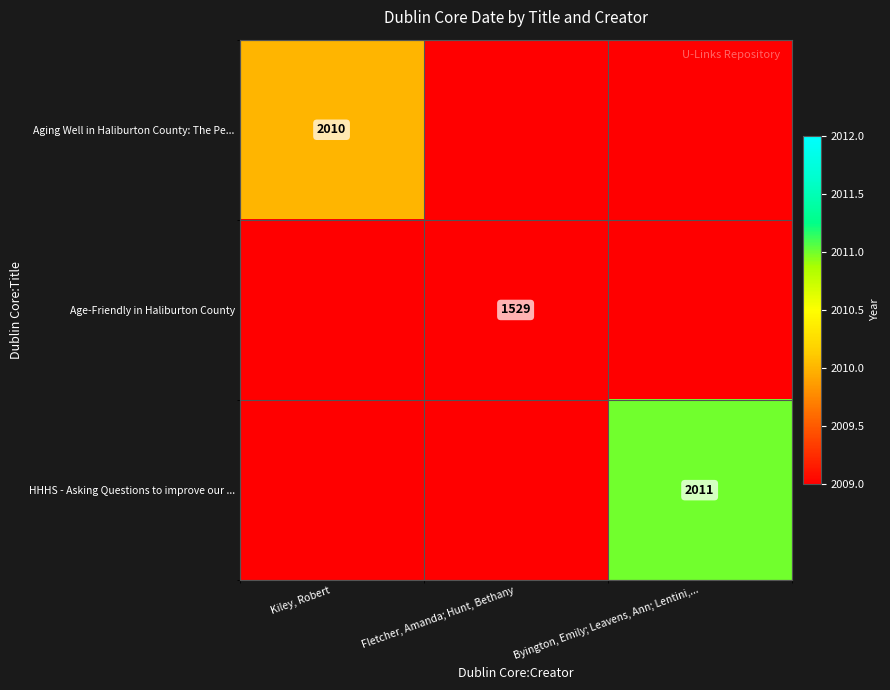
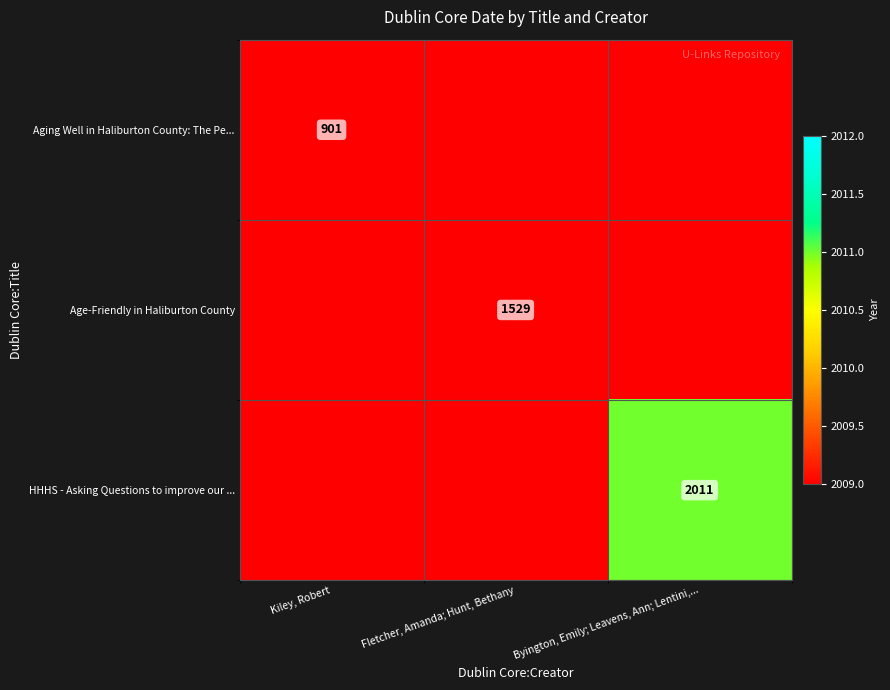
  {
    "Aging Well in Haliburton County: The Pe...": {
-     "Kiley, Robert": 2010
+     "Kiley, Robert": 901
    }
  }
